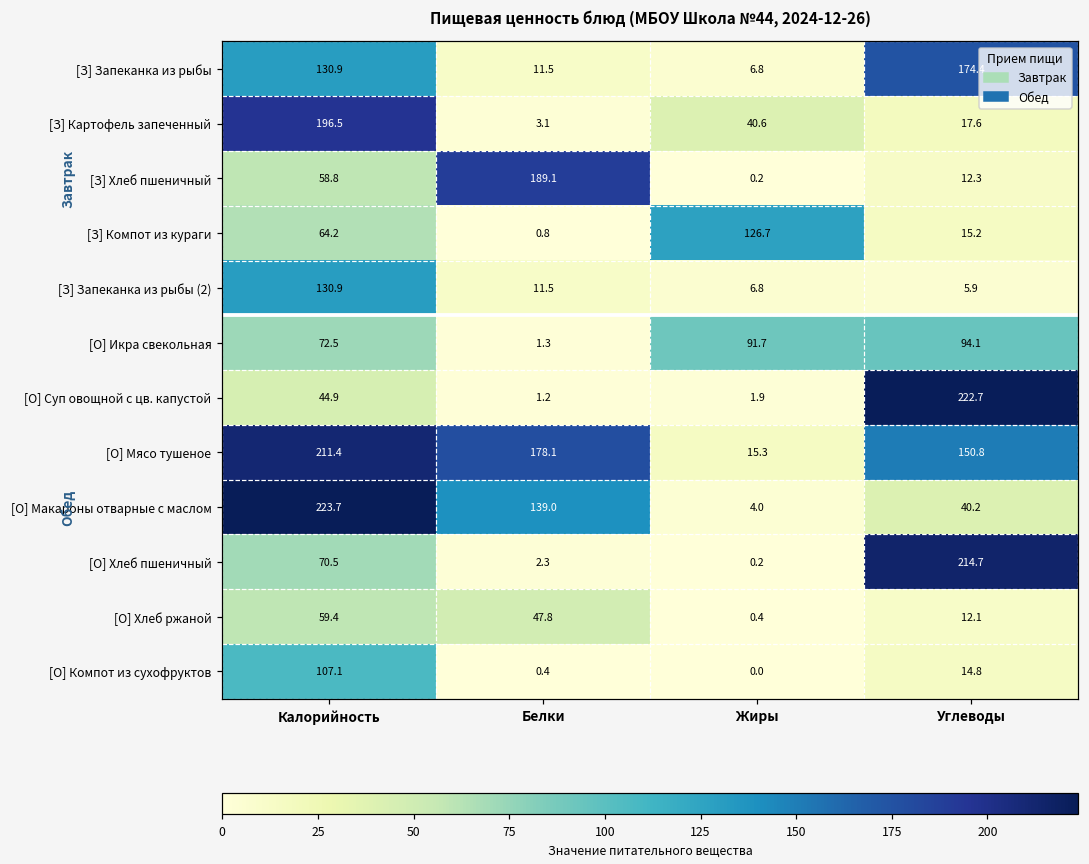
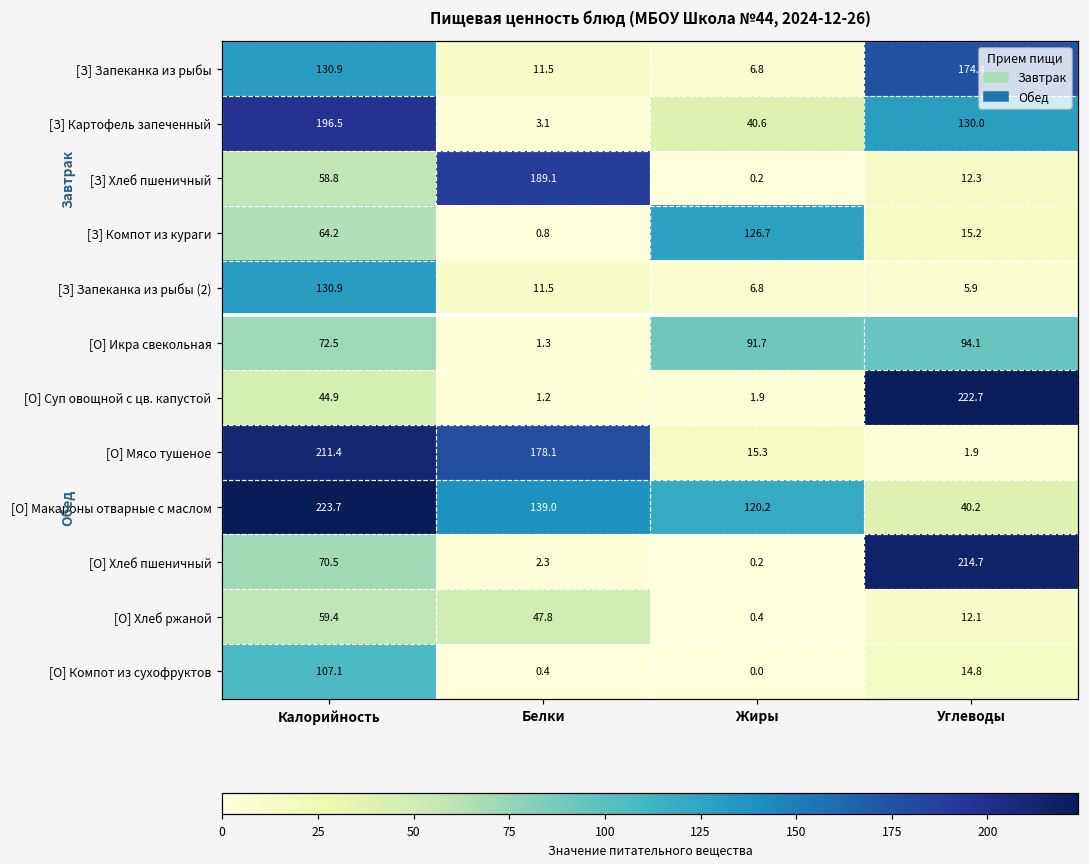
  {
    "[З] Запеканка из рыбы": {
      "Калорийность": 130.9,
      "Белки": 11.5,
      "Жиры": 6.8
    },
    "[З] Картофель запеченный": {
      "Калорийность": 196.5,
      "Белки": 3.1,
      "Жиры": 40.6,
-     "Углеводы": 17.6
+     "Углеводы": 130.0
    },
    "[З] Хлеб пшеничный": {
      "Калорийность": 58.8,
      "Белки": 189.1,
      "Жиры": 0.2,
      "Углеводы": 12.3
    },
    "[З] Компот из кураги": {
      "Калорийность": 64.2,
      "Белки": 0.8,
      "Жиры": 126.7,
      "Углеводы": 15.2
    },
    "[З] Запеканка из рыбы (2)": {
      "Калорийность": 130.9,
      "Белки": 11.5,
      "Жиры": 6.8,
      "Углеводы": 5.9
    },
    "[О] Икра свекольная": {
      "Калорийность": 72.5,
      "Белки": 1.3,
      "Жиры": 91.7,
      "Углеводы": 94.1
    },
    "[О] Суп овощной с цв. капустой": {
      "Калорийность": 44.9,
      "Белки": 1.2,
      "Жиры": 1.9,
      "Углеводы": 222.7
    },
    "[О] Мясо тушеное": {
      "Калорийность": 211.4,
      "Белки": 178.1,
      "Жиры": 15.3,
-     "Углеводы": 150.8
+     "Углеводы": 1.9
    },
    "[О] Макароны отварные с маслом": {
      "Калорийность": 223.7,
      "Белки": 139.0,
-     "Жиры": 4.0,
+     "Жиры": 120.2,
      "Углеводы": 40.2
    },
    "[О] Хлеб пшеничный": {
      "Калорийность": 70.5,
      "Белки": 2.3,
      "Жиры": 0.2,
      "Углеводы": 214.7
    },
    "[О] Хлеб ржаной": {
      "Калорийность": 59.4,
      "Белки": 47.8,
      "Жиры": 0.4,
      "Углеводы": 12.1
    },
    "[О] Компот из сухофруктов": {
      "Калорийность": 107.1,
      "Белки": 0.4,
      "Жиры": 0.0,
      "Углеводы": 14.8
    }
  }
